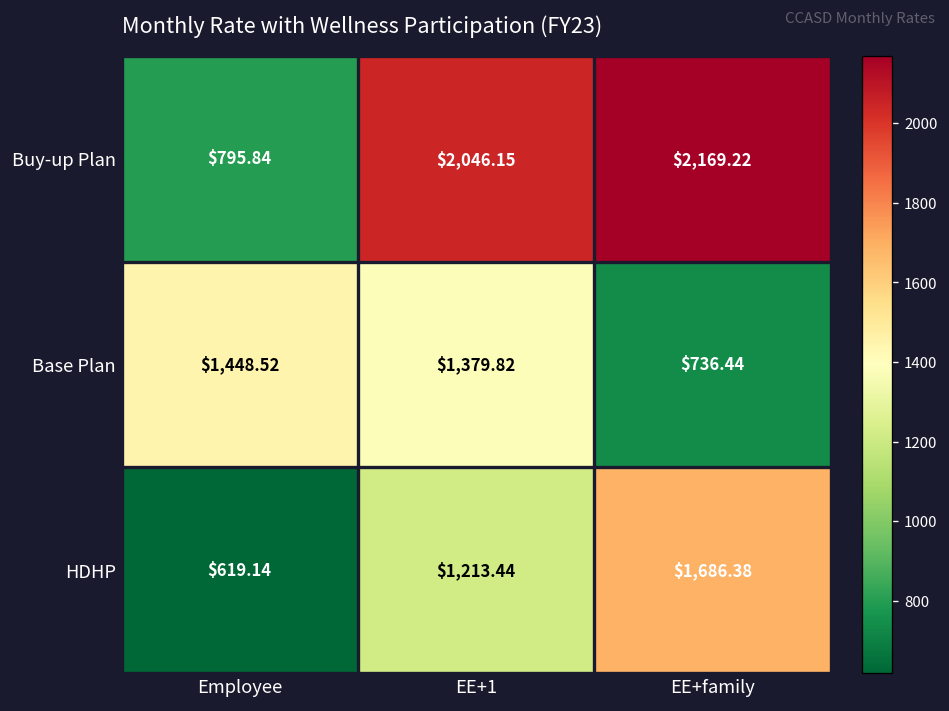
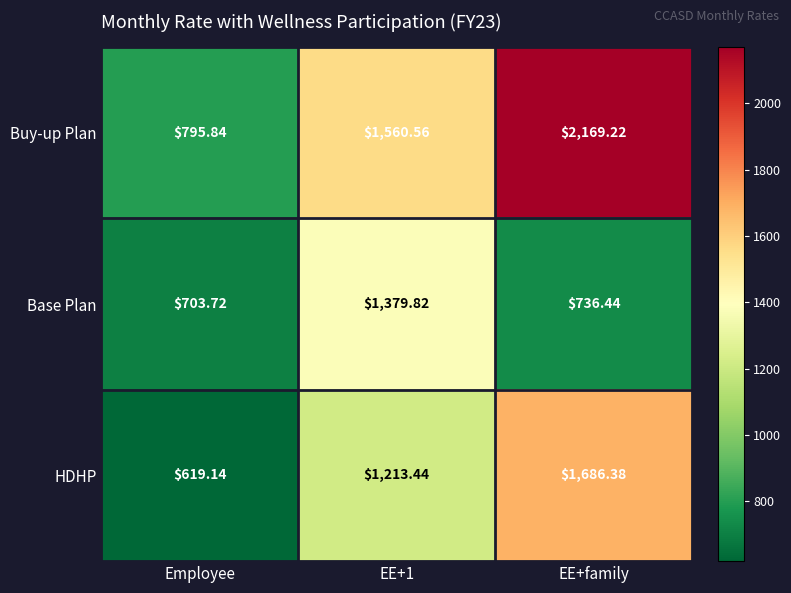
  {
    "Buy-up Plan": {
      "Employee": "$795.84",
-     "EE+1": "$2,046.15",
+     "EE+1": "$1,560.56",
      "EE+family": "$2,169.22"
    },
    "Base Plan": {
-     "Employee": "$1,448.52",
+     "Employee": "$703.72",
      "EE+1": "$1,379.82",
      "EE+family": "$736.44"
    },
    "HDHP": {
      "Employee": "$619.14",
      "EE+1": "$1,213.44",
      "EE+family": "$1,686.38"
    }
  }
